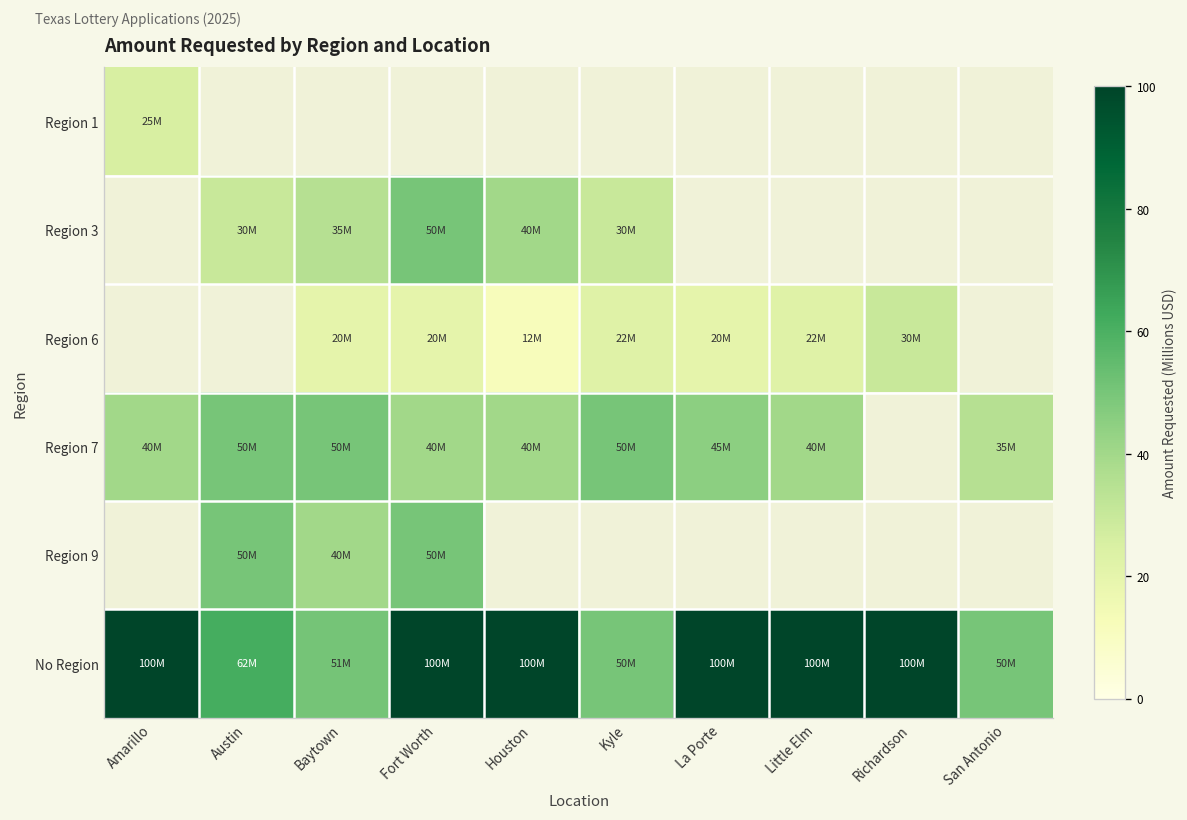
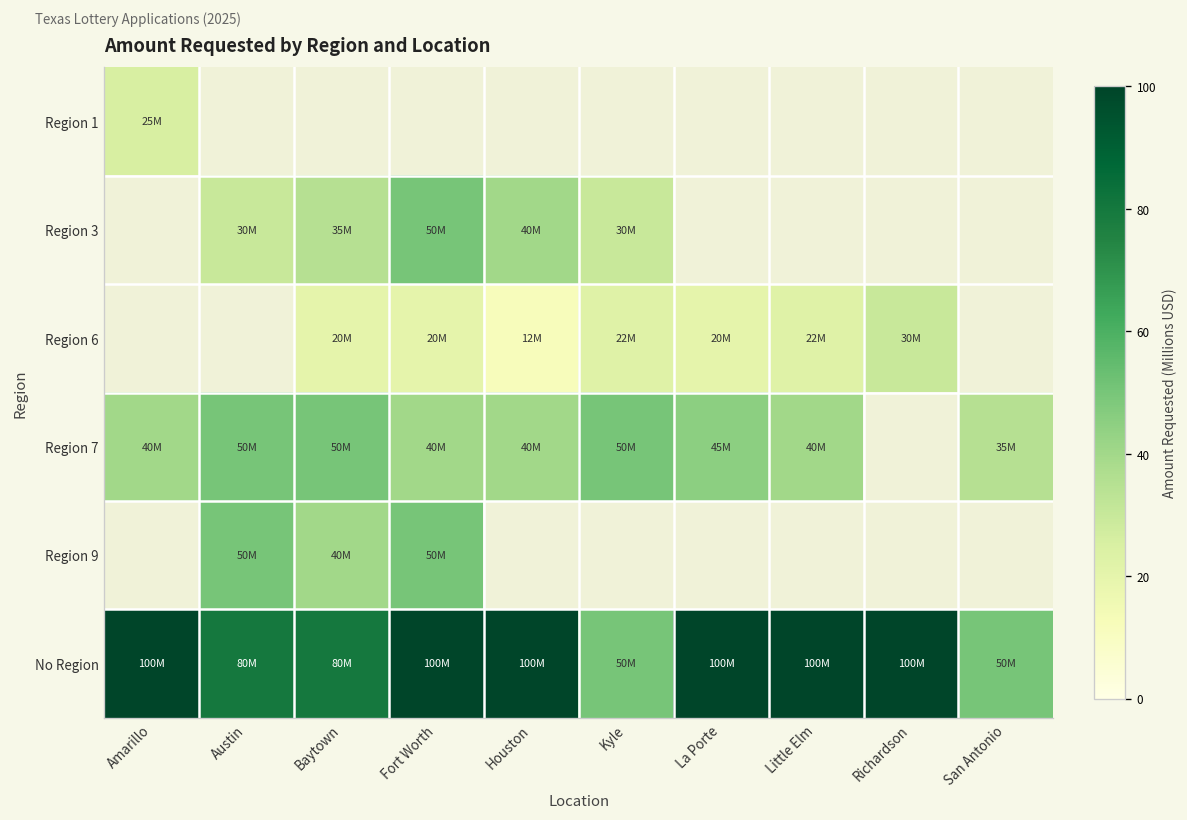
  {
    "Region 1": {
      "Amarillo": "25M"
    },
    "Region 3": {
      "Austin": "30M",
      "Baytown": "35M",
      "Fort Worth": "50M",
      "Houston": "40M",
      "Kyle": "30M"
    },
    "Region 6": {
      "Baytown": "20M",
      "Fort Worth": "20M",
      "Houston": "12M",
      "Kyle": "22M",
      "La Porte": "20M",
      "Little Elm": "22M",
      "Richardson": "30M"
    },
    "Region 7": {
      "Amarillo": "40M",
      "Austin": "50M",
      "Baytown": "50M",
      "Fort Worth": "40M",
      "Houston": "40M",
      "Kyle": "50M",
      "La Porte": "45M",
      "Little Elm": "40M",
      "San Antonio": "35M"
    },
    "Region 9": {
      "Austin": "50M",
      "Baytown": "40M",
      "Fort Worth": "50M"
    },
    "No Region": {
      "Amarillo": "100M",
-     "Austin": "62M",
-     "Baytown": "51M",
+     "Austin": "80M",
+     "Baytown": "80M",
      "Fort Worth": "100M",
      "Houston": "100M",
      "Kyle": "50M",
      "La Porte": "100M",
      "Little Elm": "100M",
      "Richardson": "100M",
      "San Antonio": "50M"
    }
  }
